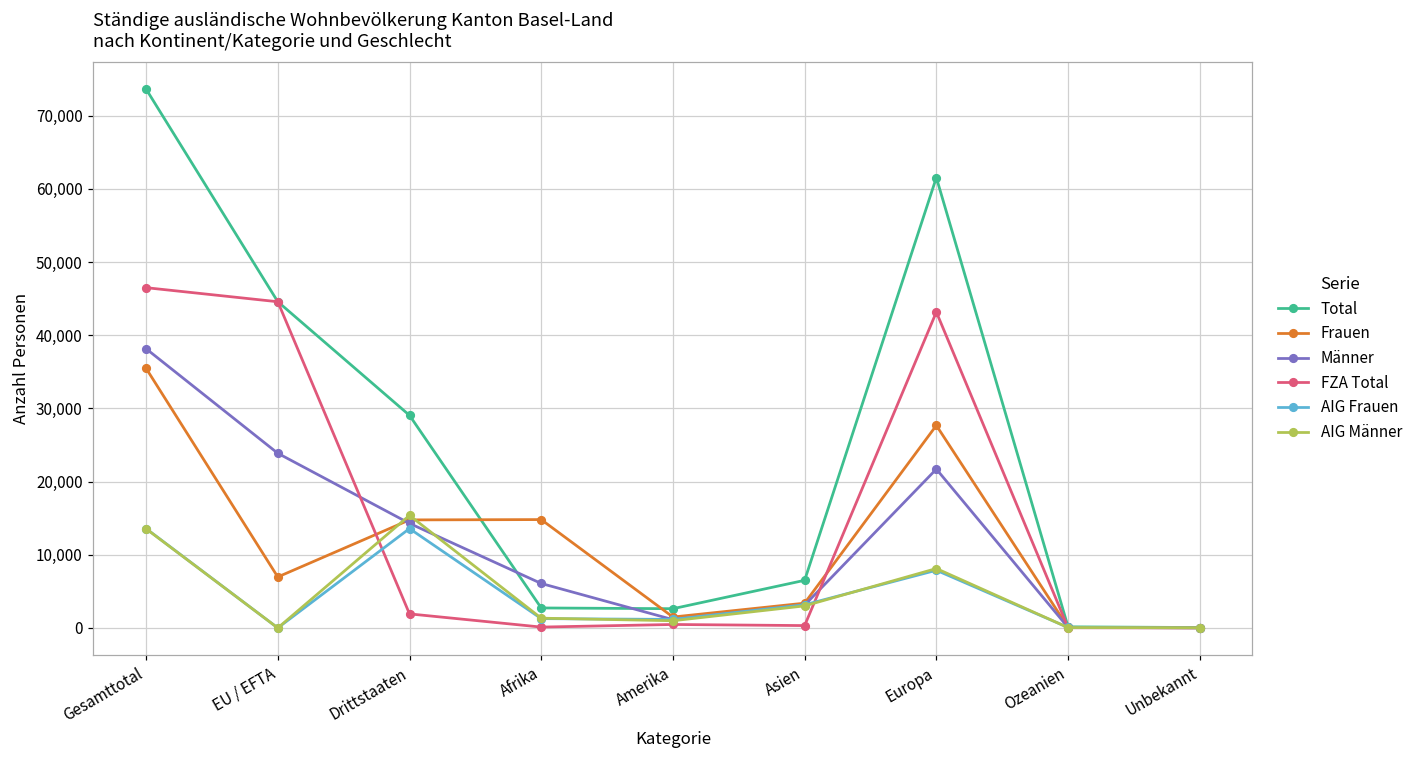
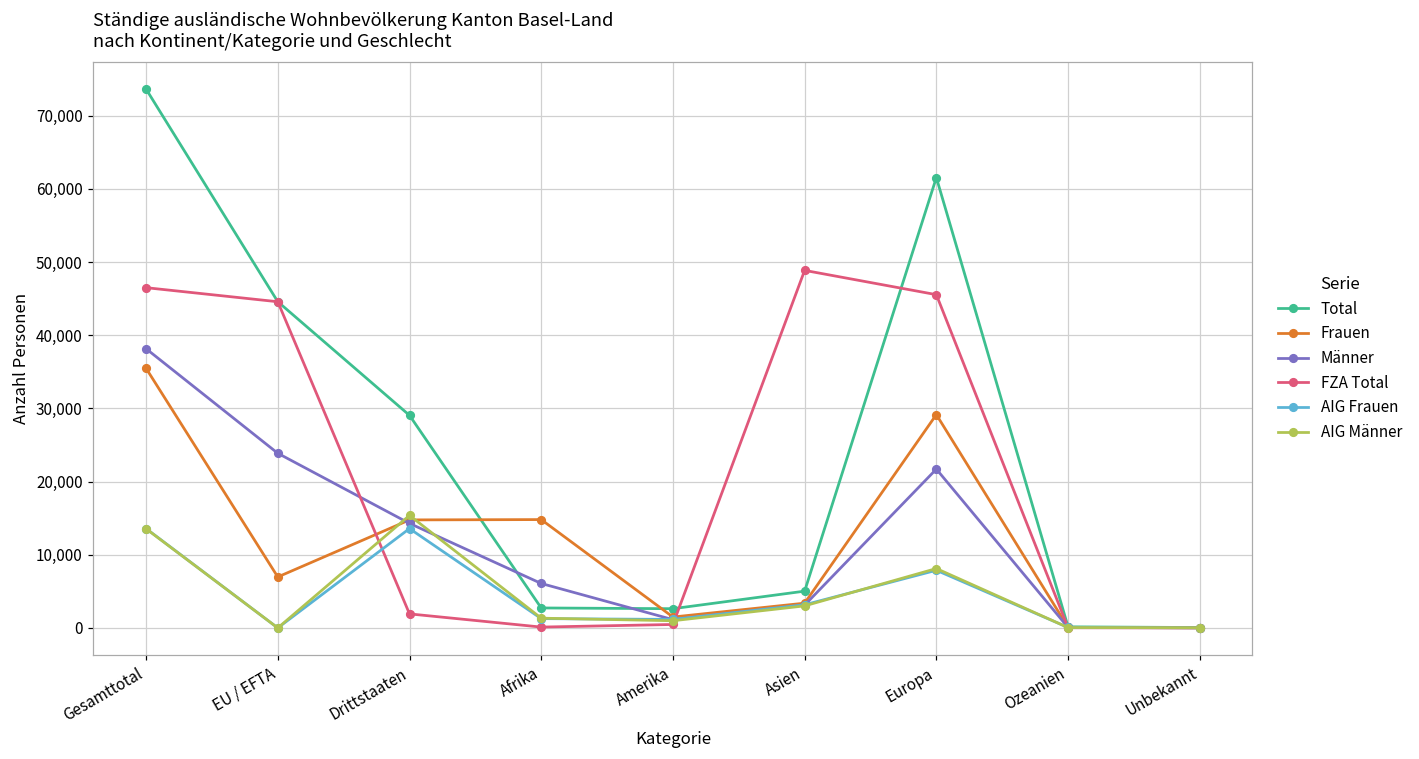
  {
    "Total": {
      "Gesamttotal": "74,000",
      "Drittstaaten": "29,000",
      "Afrika": "3,000",
      "Amerika": "3,000",
-     "Asien": "7,000",
+     "Asien": "5,000",
      "Europa": "62,000"
    },
    "Frauen": {
      "Gesamttotal": "35,000",
      "EU / EFTA": "7,000",
      "Drittstaaten": "15,000",
      "Afrika": "15,000",
-     "Europa": "28,000"
+     "Europa": "29,000"
    },
    "Männer": {
      "Gesamttotal": "38,000",
      "EU / EFTA": "24,000",
      "Drittstaaten": "14,000",
      "Afrika": "6,000",
      "Europa": "22,000"
    },
    "FZA Total": {
      "Gesamttotal": "46,000",
      "Drittstaaten": "2,000",
      "Afrika": "0",
      "Amerika": "0",
-     "Asien": "0",
-     "Europa": "43,000"
+     "Asien": "49,000",
+     "Europa": "46,000"
    },
    "AIG Frauen": {
      "Drittstaaten": "14,000"
    },
    "AIG Männer": {
      "Drittstaaten": "15,000"
    }
  }
